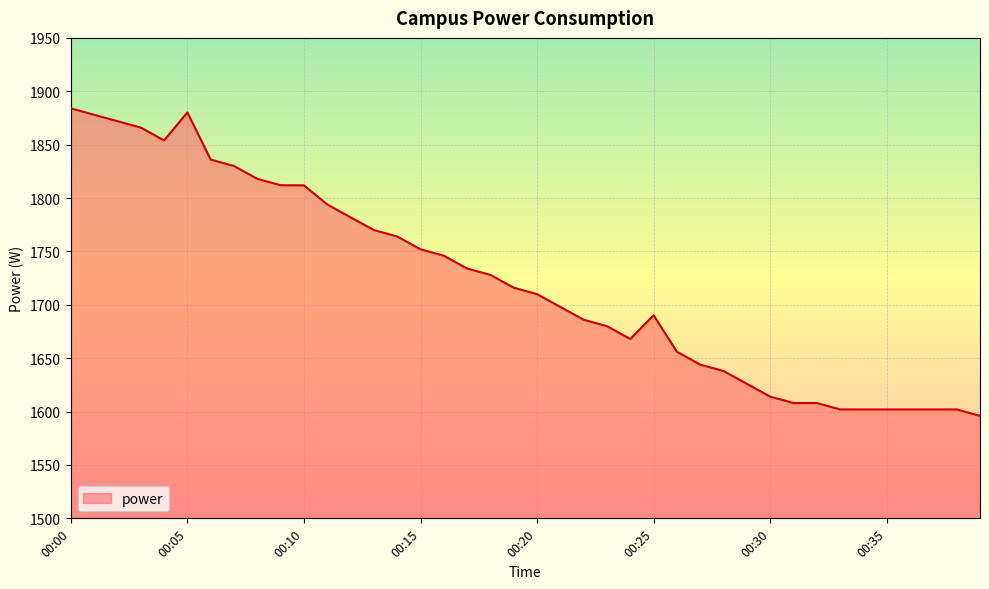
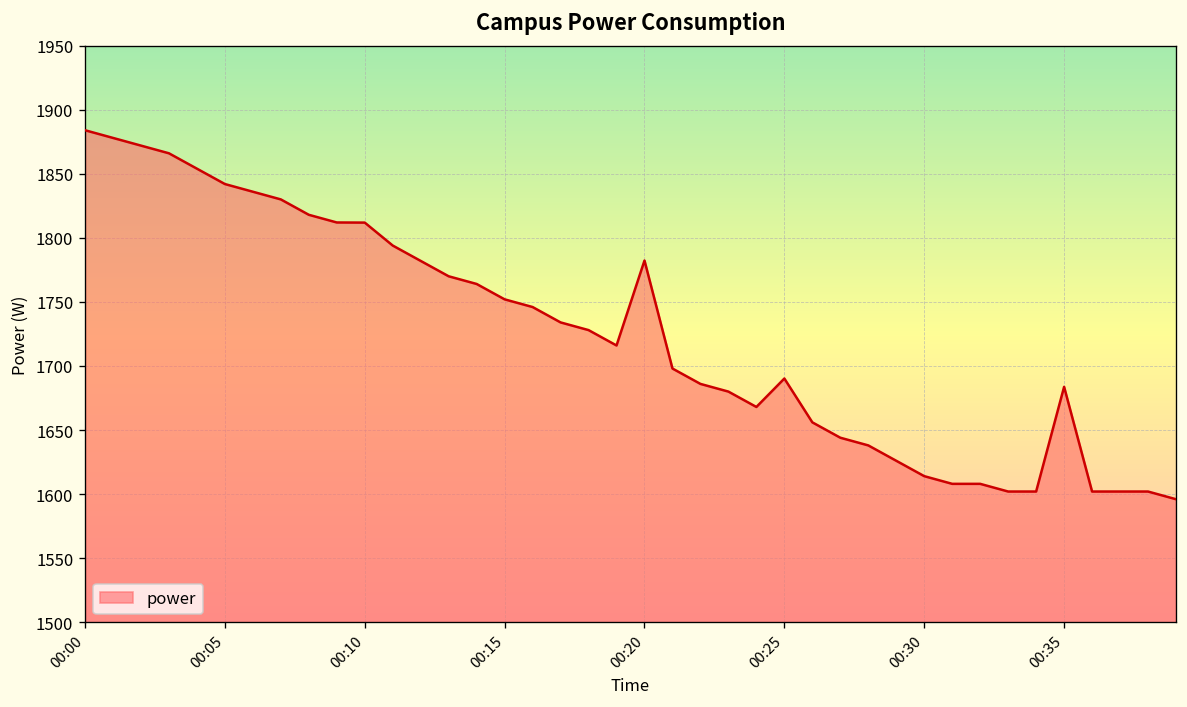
  {
    "00:00": 1884,
-   "00:05": 1880,
+   "00:05": 1842,
    "00:10": 1812,
    "00:15": 1752,
-   "00:20": 1710,
+   "00:20": 1782,
    "00:25": 1690,
    "00:30": 1614,
-   "00:35": 1602
+   "00:35": 1684
  }
